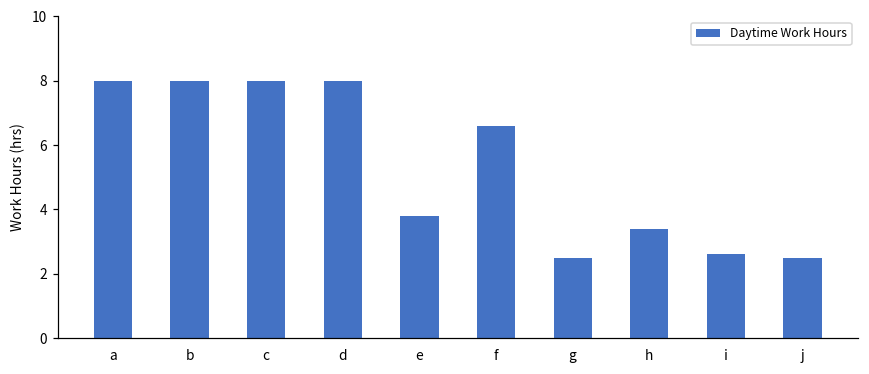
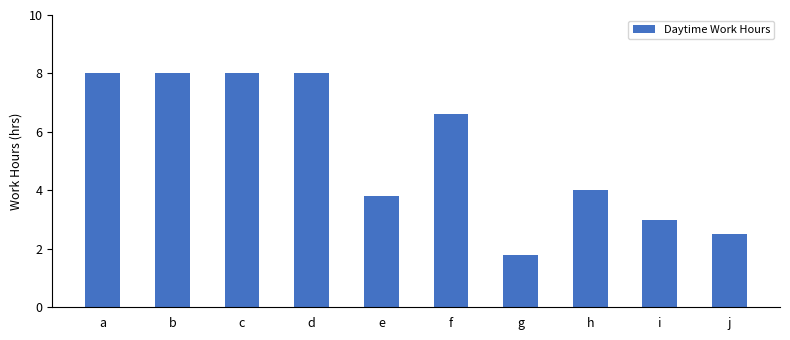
  {
    "a": 8.0,
    "b": 8.0,
    "c": 8.0,
    "d": 8.0,
    "e": 3.8,
    "f": 6.6,
-   "g": 2.5,
-   "h": 3.4,
-   "i": 2.6,
+   "g": 1.8,
+   "h": 4.0,
+   "i": 3.0,
    "j": 2.5
  }
